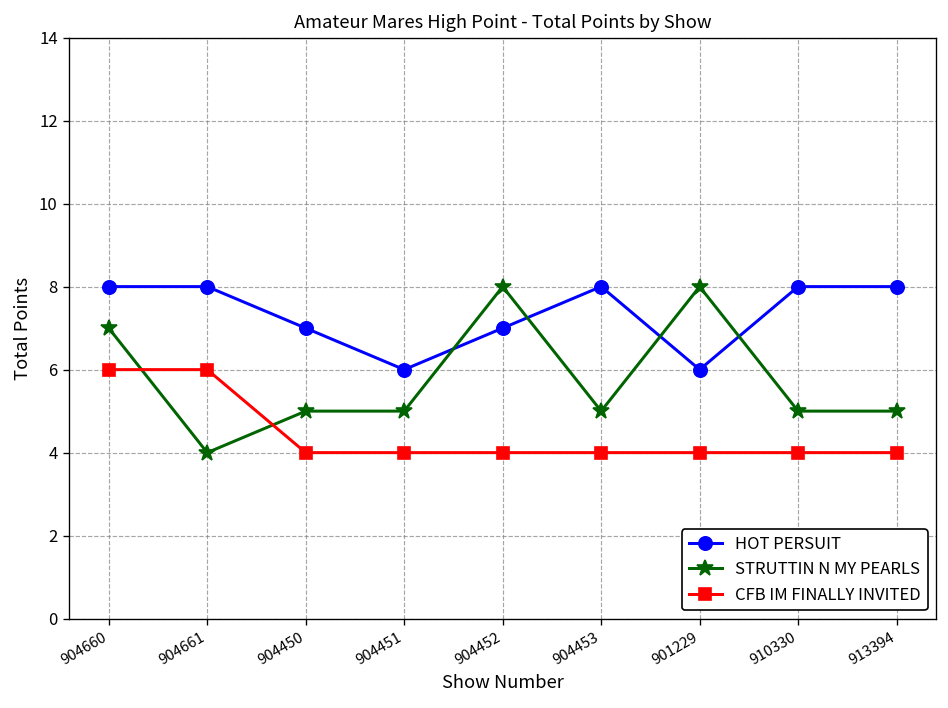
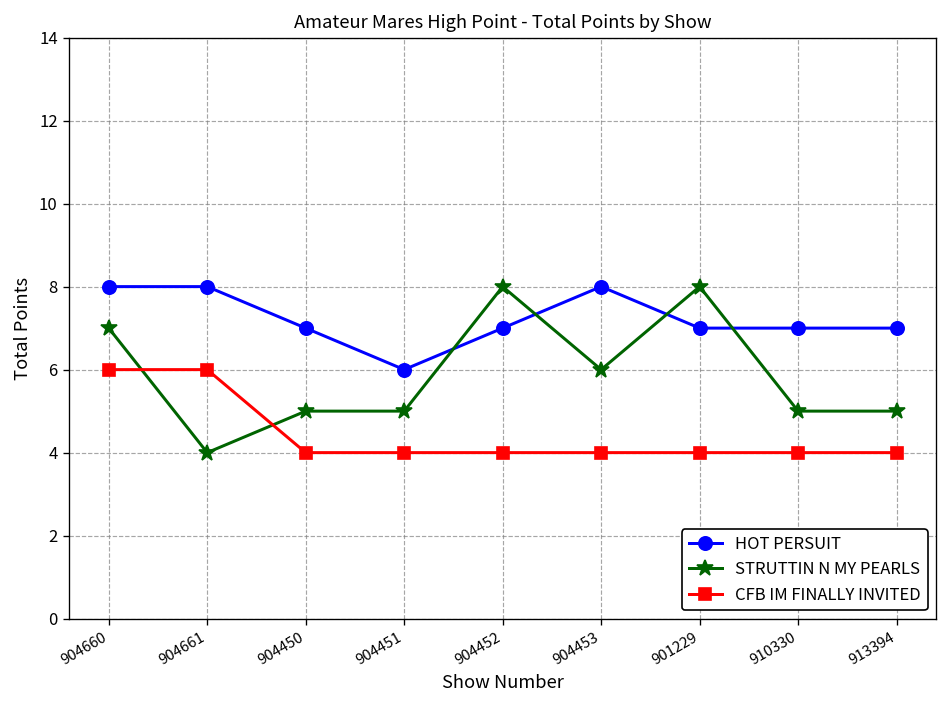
  {
    "HOT PERSUIT": {
      "904660": 8,
      "904661": 8,
      "904450": 7,
      "904451": 6,
      "904452": 7,
      "904453": 8,
-     "901229": 6,
-     "910330": 8,
-     "913394": 8
+     "901229": 7,
+     "910330": 7,
+     "913394": 7
    },
    "STRUTTIN N MY PEARLS": {
      "904660": 7,
      "904661": 4,
      "904450": 5,
      "904451": 5,
      "904452": 8,
-     "904453": 5,
+     "904453": 6,
      "901229": 8,
      "910330": 5,
      "913394": 5
    },
    "CFB IM FINALLY INVITED": {
      "904660": 6,
      "904661": 6,
      "904450": 4,
      "904451": 4,
      "904452": 4,
      "904453": 4,
      "901229": 4,
      "910330": 4,
      "913394": 4
    }
  }
